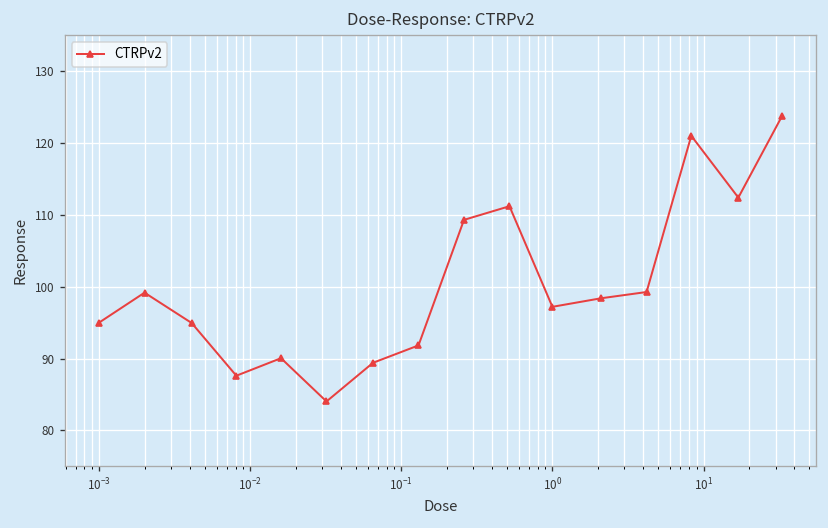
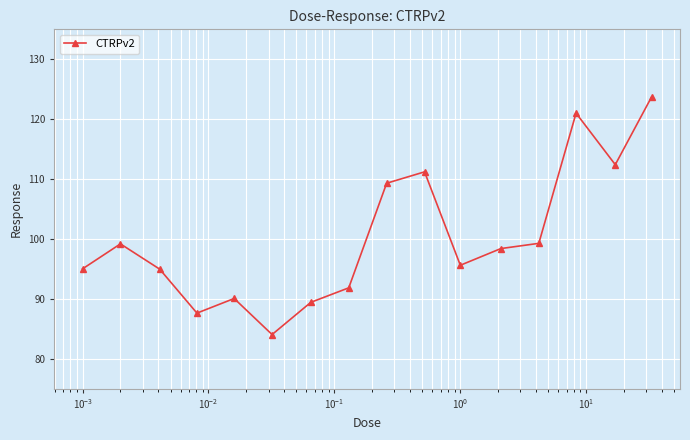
  {
    "10^-3": 95,
-   "10^0": 97
+   "10^0": 96
  }
